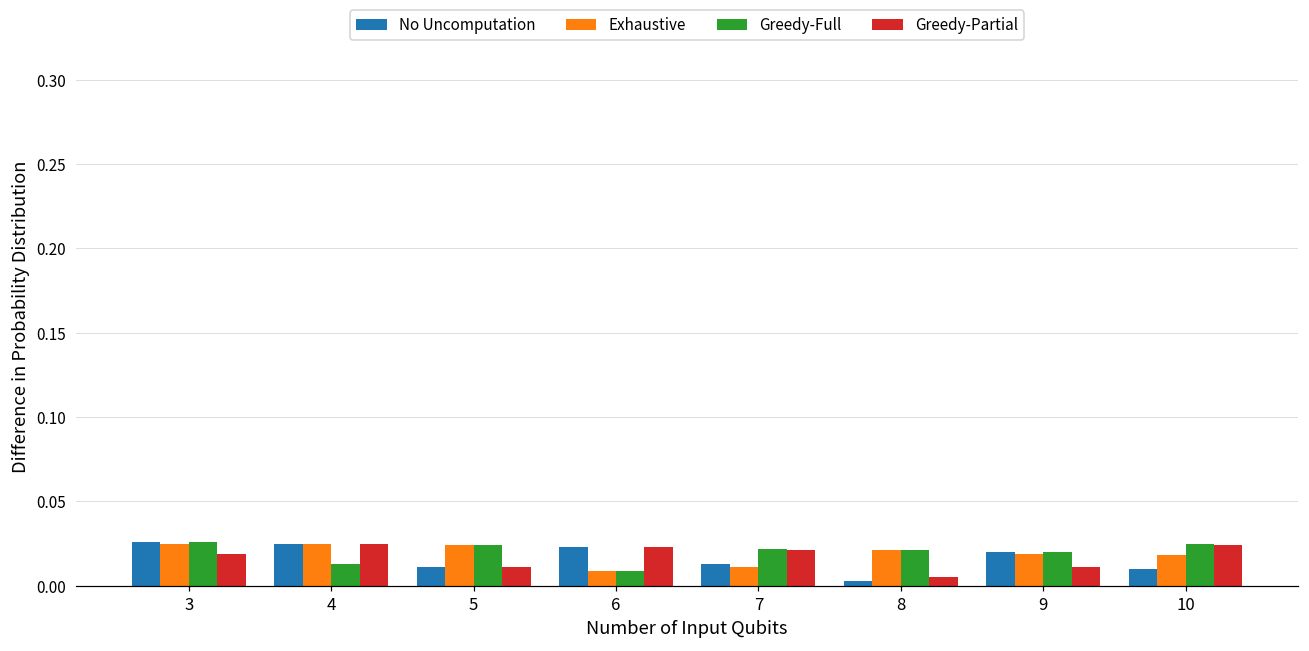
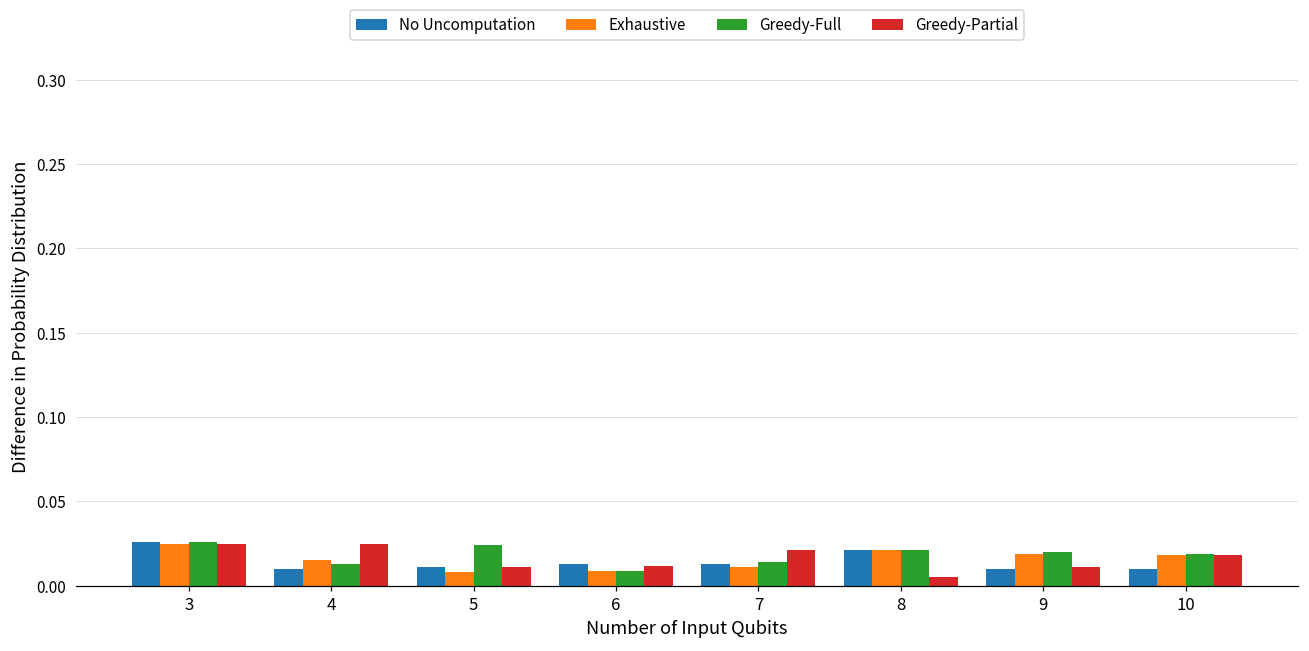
  {
    "No Uncomputation": {
      "3": 0.026,
-     "4": 0.025,
+     "4": 0.010,
      "5": 0.011,
-     "6": 0.023,
+     "6": 0.013,
      "7": 0.013,
-     "8": 0.003,
-     "9": 0.02,
+     "8": 0.021,
+     "9": 0.01,
      "10": 0.010
    },
    "Exhaustive": {
      "3": 0.025,
-     "4": 0.025,
-     "5": 0.024,
+     "4": 0.015,
+     "5": 0.008,
      "6": 0.009,
      "7": 0.011,
      "8": 0.021,
      "9": 0.019,
      "10": 0.018
    },
    "Greedy-Full": {
      "3": 0.026,
      "4": 0.013,
      "5": 0.024,
      "6": 0.009,
-     "7": 0.022,
+     "7": 0.014,
      "8": 0.021,
      "9": 0.020,
-     "10": 0.025
+     "10": 0.019
    },
    "Greedy-Partial": {
-     "3": 0.019,
+     "3": 0.025,
      "4": 0.025,
      "5": 0.011,
-     "6": 0.023,
+     "6": 0.012,
      "7": 0.021,
      "8": 0.005,
      "9": 0.011,
-     "10": 0.024
+     "10": 0.018
    }
  }
